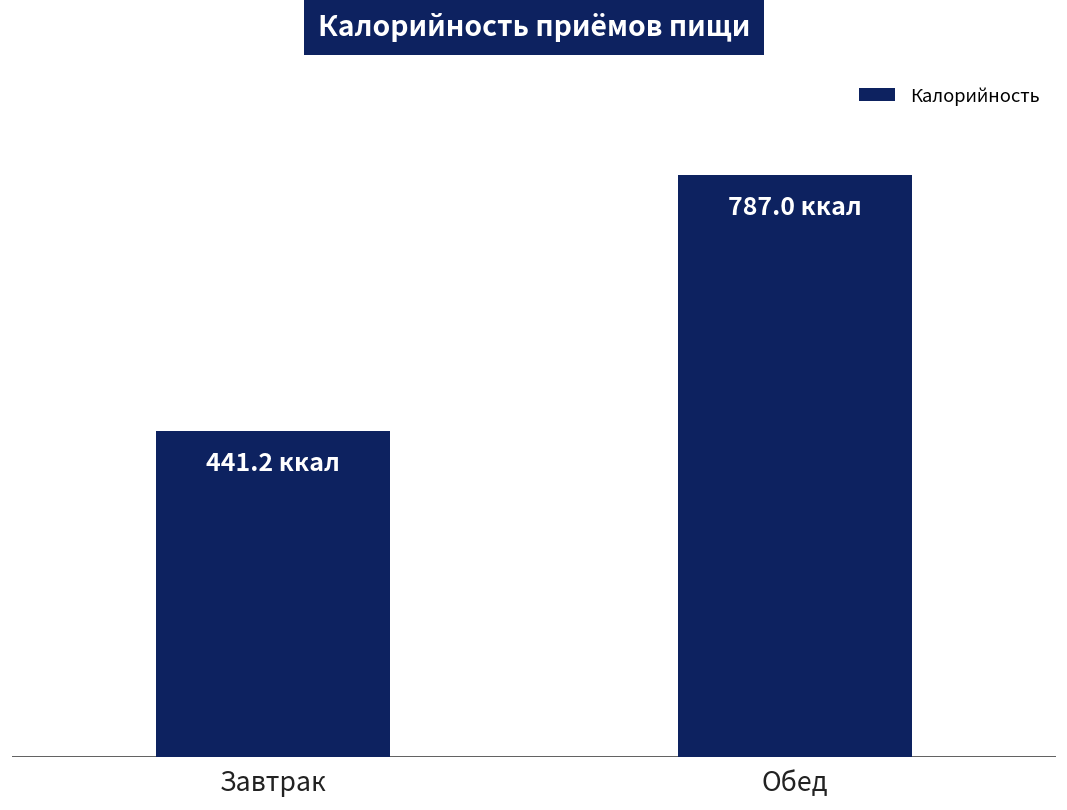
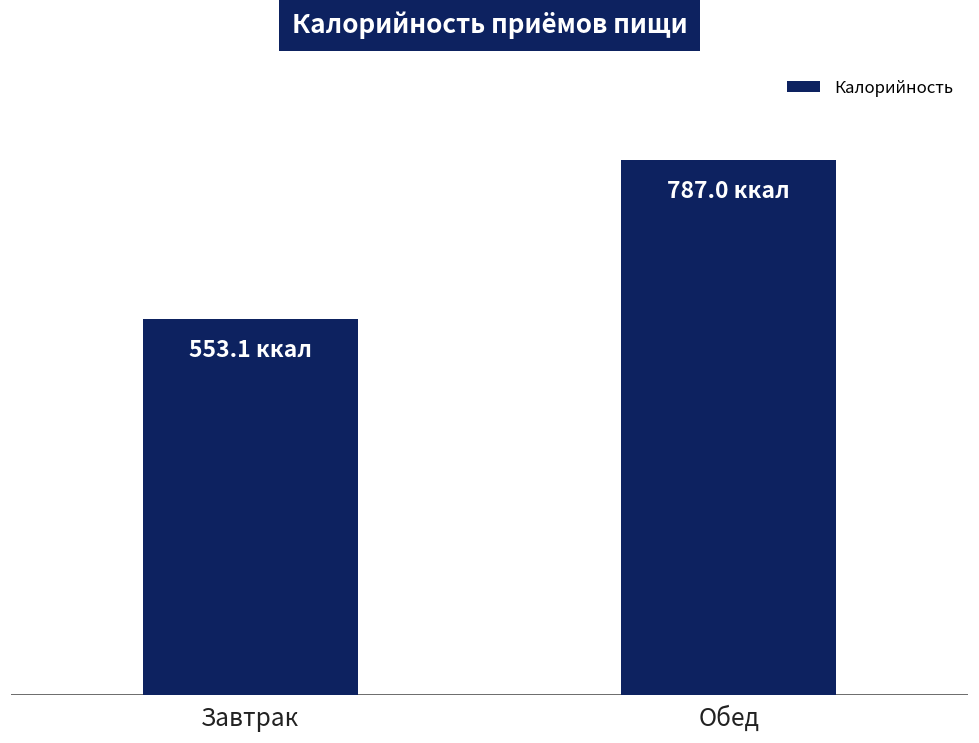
  {
-   "Завтрак": 441.2,
+   "Завтрак": 553.1,
    "Обед": 787.0
  }
